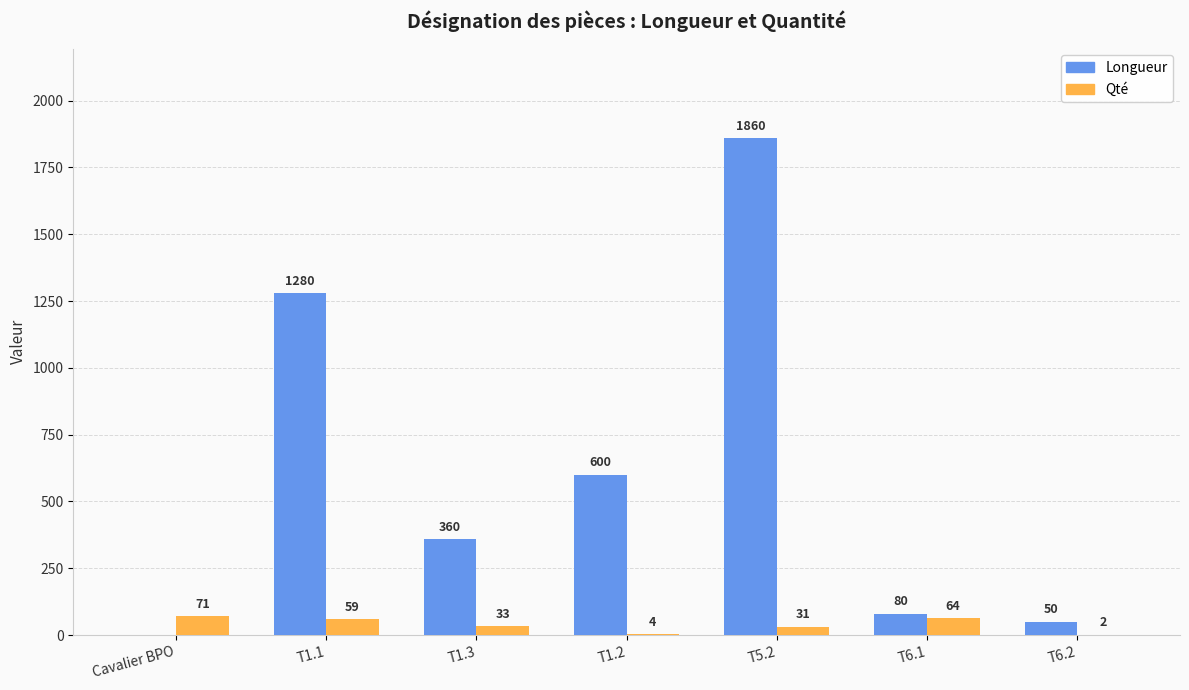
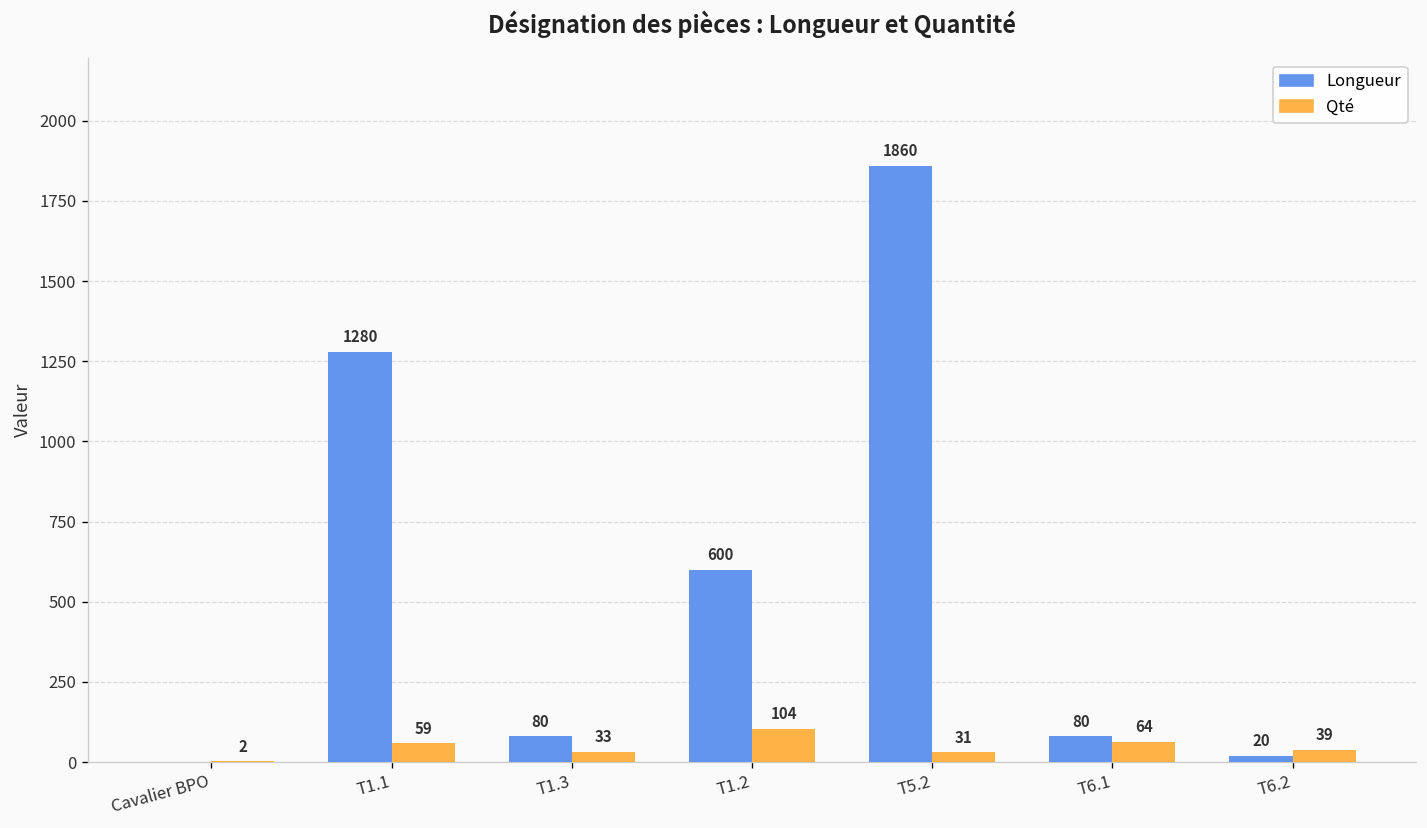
  {
    "Longueur": {
      "T1.1": 1280,
-     "T1.3": 360,
+     "T1.3": 80,
      "T1.2": 600,
      "T5.2": 1860,
      "T6.1": 80,
-     "T6.2": 50
+     "T6.2": 20
    },
    "Qté": {
-     "Cavalier BPO": 71,
+     "Cavalier BPO": 2,
      "T1.1": 59,
      "T1.3": 33,
-     "T1.2": 4,
+     "T1.2": 104,
      "T5.2": 31,
      "T6.1": 64,
-     "T6.2": 2
+     "T6.2": 39
    }
  }
